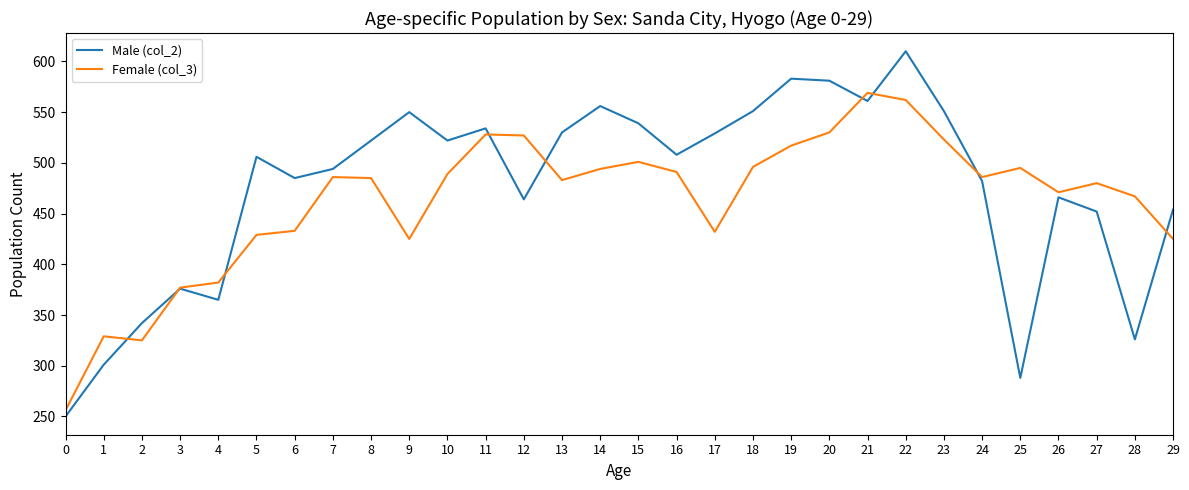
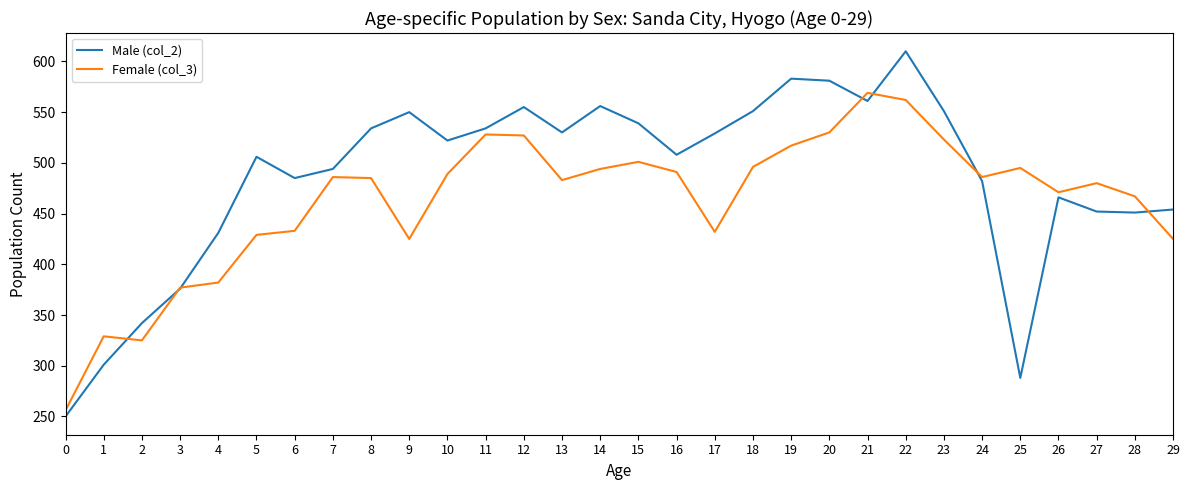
  {
    "Male (col_2)": {
      "0": 250,
      "1": 301,
      "2": 342,
-     "4": 365,
+     "4": 431,
      "5": 506,
      "6": 485,
      "7": 494,
-     "8": 522,
+     "8": 534,
      "9": 550,
      "10": 522,
      "11": 534,
-     "12": 464,
+     "12": 555,
      "13": 530,
      "14": 556,
      "15": 539,
      "16": 508,
      "17": 529,
      "18": 551,
      "19": 583,
      "20": 581,
      "21": 561,
      "22": 610,
      "23": 551,
      "24": 482,
      "25": 288,
      "26": 466,
      "27": 452,
-     "28": 326,
+     "28": 451,
      "29": 454
    },
    "Female (col_3)": {
      "0": 256,
      "1": 329,
      "2": 325,
      "4": 382,
      "5": 429,
      "6": 433,
      "7": 486,
      "8": 485,
      "9": 425,
      "10": 489,
      "11": 528,
      "12": 527,
      "13": 483,
      "14": 494,
      "15": 501,
      "16": 491,
      "17": 432,
      "18": 496,
      "19": 517,
      "20": 530,
      "21": 569,
      "22": 562,
      "23": 523,
      "24": 486,
      "25": 495,
      "26": 471,
      "27": 480,
      "28": 467,
      "29": 425
    }
  }
